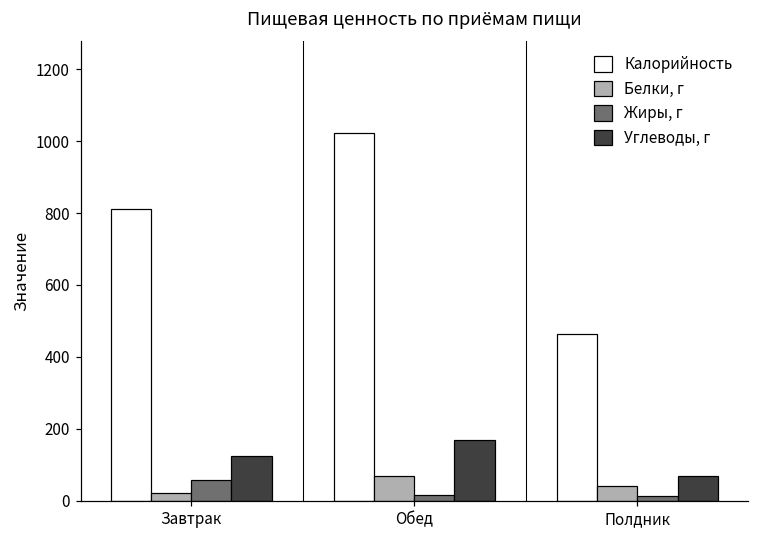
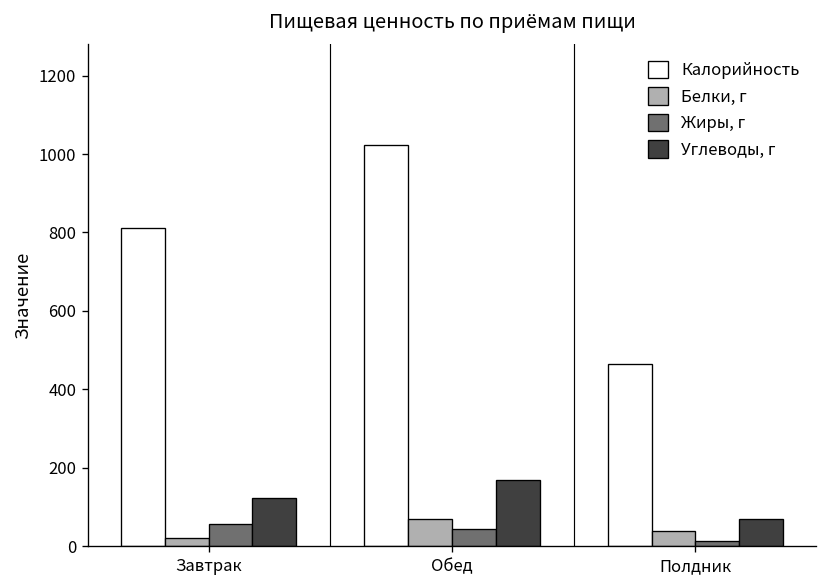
  {
    "Калорийность": {
      "Завтрак": 810,
      "Обед": 1020,
      "Полдник": 460
    },
    "Белки, г": {
      "Завтрак": 20,
      "Обед": 70,
      "Полдник": 40
    },
    "Жиры, г": {
      "Завтрак": 60,
-     "Обед": 20,
+     "Обед": 40,
      "Полдник": 10
    },
    "Углеводы, г": {
      "Завтрак": 120,
      "Обед": 170,
      "Полдник": 70
    }
  }
